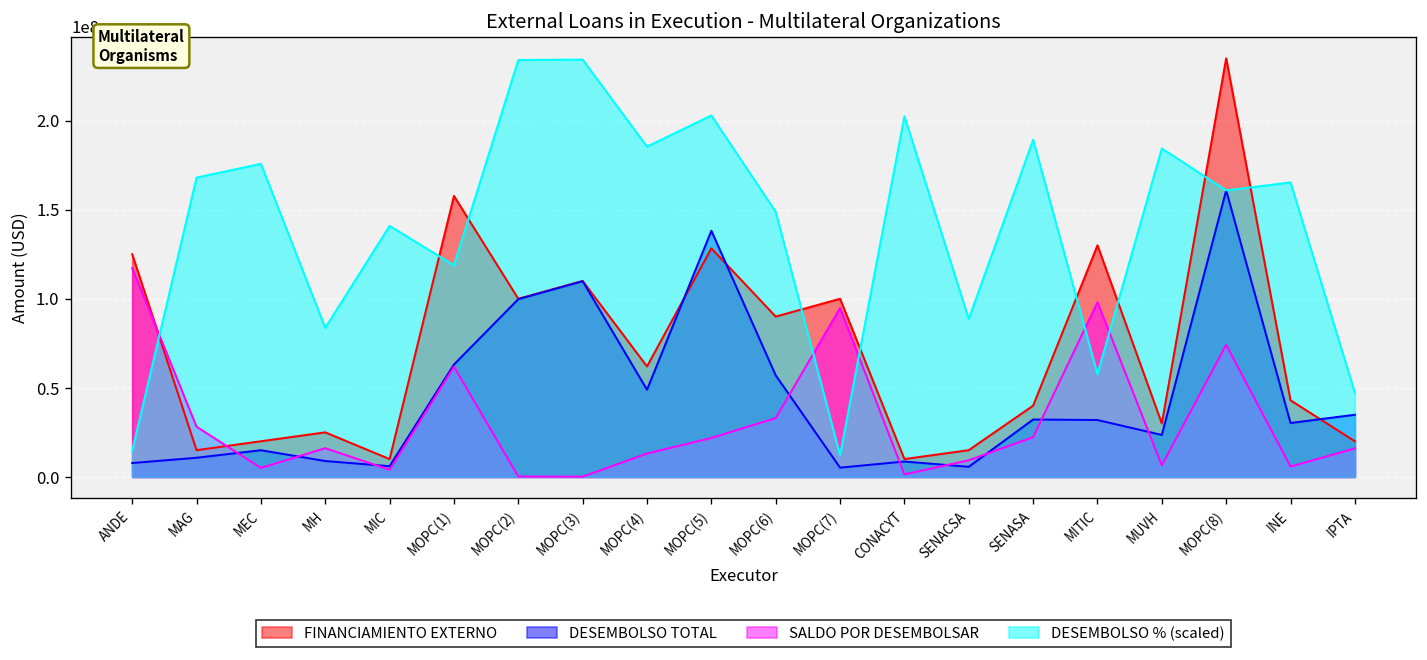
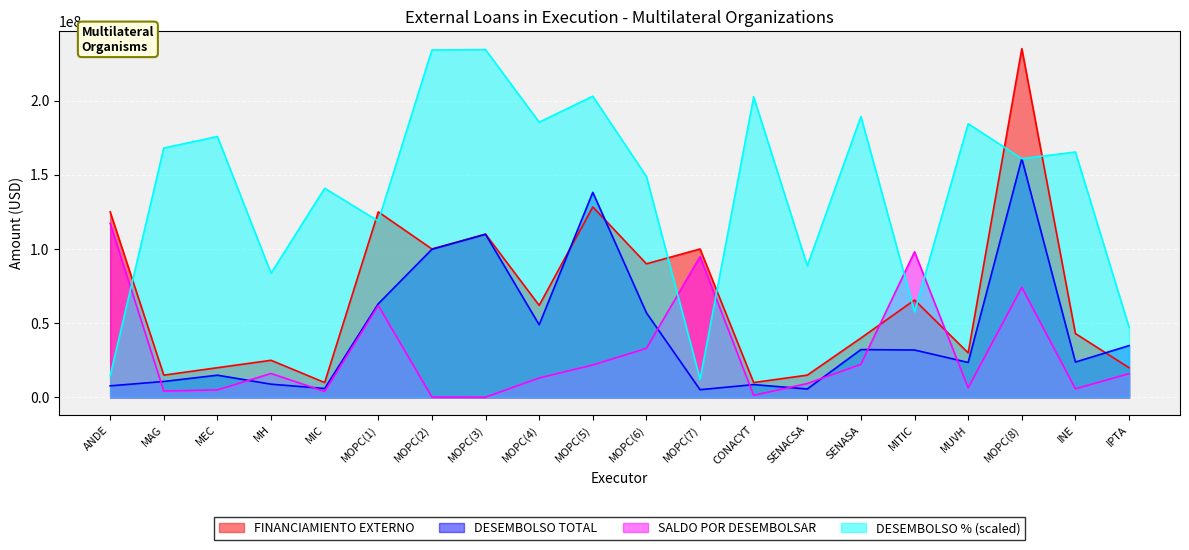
  {
    "FINANCIAMIENTO EXTERNO": {
      "ANDE": 125000000,
      "MAG": 15000000,
      "MEC": 20000000,
      "MH": 25000000,
      "MIC": 10000000,
-     "MOPC(1)": 158000000,
+     "MOPC(1)": 125000000,
      "MOPC(4)": 62000000,
      "MOPC(5)": 128000000,
      "MOPC(6)": 90000000,
      "MOPC(7)": 100000000,
      "SENACSA": 15000000,
      "SENASA": 40000000,
-     "MITIC": 130000000,
+     "MITIC": 66000000,
      "MUVH": 30000000,
      "MOPC(8)": 235000000,
      "INE": 43000000,
      "IPTA": 20000000
    },
    "DESEMBOLSO TOTAL": {
      "ANDE": 8000000,
      "MAG": 11000000,
      "MEC": 15000000,
      "MH": 9000000,
      "MIC": 6000000,
      "MOPC(4)": 49000000,
      "MOPC(5)": 138000000,
      "MOPC(6)": 57000000,
      "MOPC(7)": 5000000,
      "SENACSA": 6000000,
      "SENASA": 32000000,
      "MITIC": 32000000,
      "MUVH": 24000000,
-     "INE": 30000000,
+     "INE": 24000000,
      "IPTA": 35000000
    },
    "SALDO POR DESEMBOLSAR": {
      "ANDE": 117000000,
-     "MAG": 28000000,
+     "MAG": 4000000,
      "MEC": 5000000,
      "MH": 16000000,
      "MIC": 4000000,
      "MOPC(2)": 0,
      "MOPC(3)": 0,
      "MOPC(4)": 13000000,
      "MOPC(5)": 22000000,
      "MOPC(6)": 33000000,
      "MOPC(7)": 95000000,
      "CONACYT": 1000000,
      "SENACSA": 9000000,
      "SENASA": 22000000,
      "MITIC": 98000000,
      "MUVH": 6000000,
      "MOPC(8)": 74000000,
      "INE": 6000000,
      "IPTA": 16000000
    },
    "DESEMBOLSO % (scaled)": {
      "ANDE": 15000000,
      "MAG": 168000000,
      "MEC": 176000000,
      "MH": 84000000,
      "MIC": 141000000,
      "MOPC(1)": 119000000,
      "MOPC(2)": 234000000,
      "MOPC(3)": 234000000,
      "MOPC(4)": 185000000,
      "MOPC(5)": 203000000,
      "MOPC(6)": 149000000,
      "MOPC(7)": 12000000,
      "CONACYT": 202000000,
      "SENACSA": 89000000,
      "SENASA": 189000000,
      "MITIC": 58000000,
      "MUVH": 184000000,
      "INE": 165000000,
      "IPTA": 47000000
    }
  }
